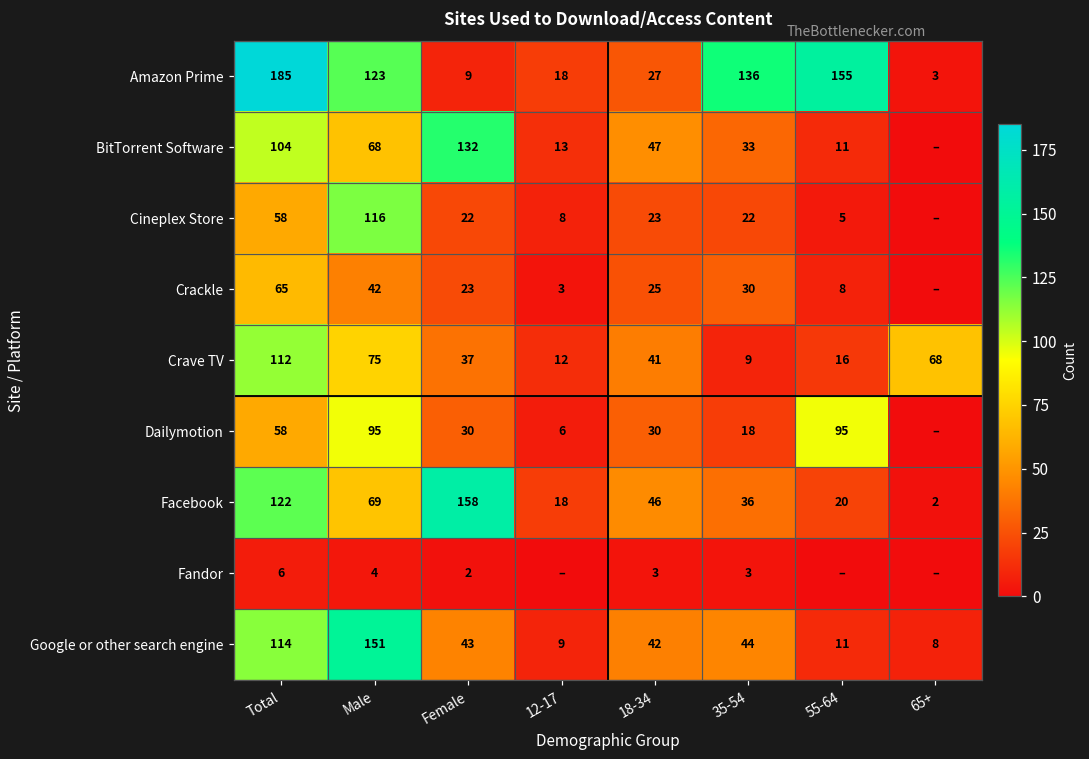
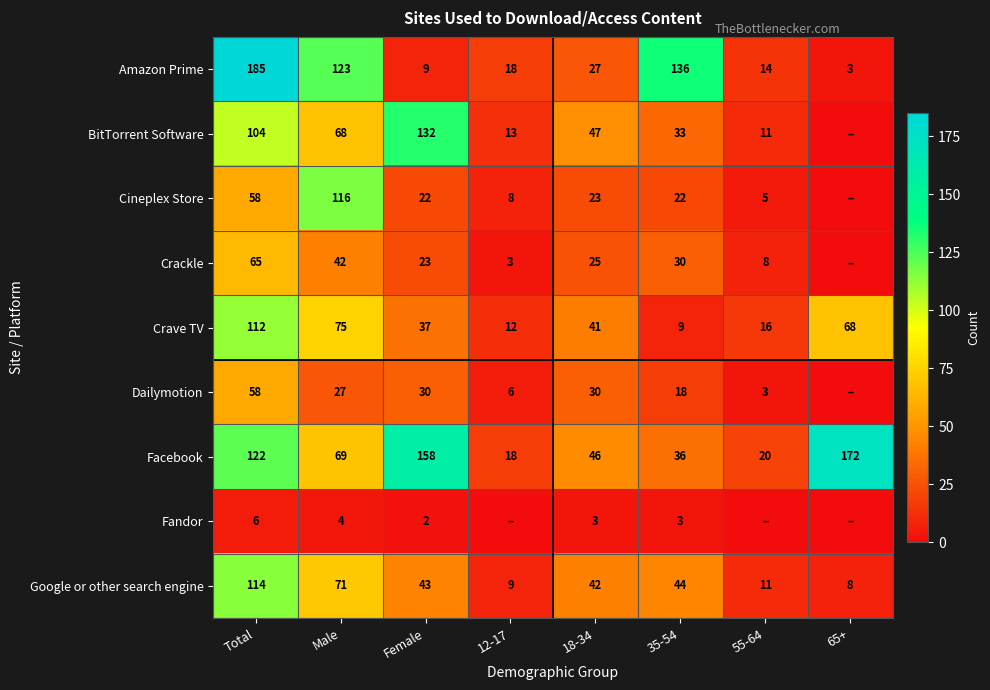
  {
    "Amazon Prime": {
      "Total": 185,
      "Male": 123,
      "Female": 9,
      "12-17": 18,
      "18-34": 27,
      "35-54": 136,
-     "55-64": 155,
+     "55-64": 14,
      "65+": 3
    },
    "BitTorrent Software": {
      "Total": 104,
      "Male": 68,
      "Female": 132,
      "12-17": 13,
      "18-34": 47,
      "35-54": 33,
      "55-64": 11
    },
    "Cineplex Store": {
      "Total": 58,
      "Male": 116,
      "Female": 22,
      "12-17": 8,
      "18-34": 23,
      "35-54": 22,
      "55-64": 5
    },
    "Crackle": {
      "Total": 65,
      "Male": 42,
      "Female": 23,
      "12-17": 3,
      "18-34": 25,
      "35-54": 30,
      "55-64": 8
    },
    "Crave TV": {
      "Total": 112,
      "Male": 75,
      "Female": 37,
      "12-17": 12,
      "18-34": 41,
      "35-54": 9,
      "55-64": 16,
      "65+": 68
    },
    "Dailymotion": {
      "Total": 58,
-     "Male": 95,
+     "Male": 27,
      "Female": 30,
      "12-17": 6,
      "18-34": 30,
      "35-54": 18,
-     "55-64": 95
+     "55-64": 3
    },
    "Facebook": {
      "Total": 122,
      "Male": 69,
      "Female": 158,
      "12-17": 18,
      "18-34": 46,
      "35-54": 36,
      "55-64": 20,
-     "65+": 2
+     "65+": 172
    },
    "Fandor": {
      "Total": 6,
      "Male": 4,
      "Female": 2,
      "18-34": 3,
      "35-54": 3
    },
    "Google or other search engine": {
      "Total": 114,
-     "Male": 151,
+     "Male": 71,
      "Female": 43,
      "12-17": 9,
      "18-34": 42,
      "35-54": 44,
      "55-64": 11,
      "65+": 8
    }
  }
